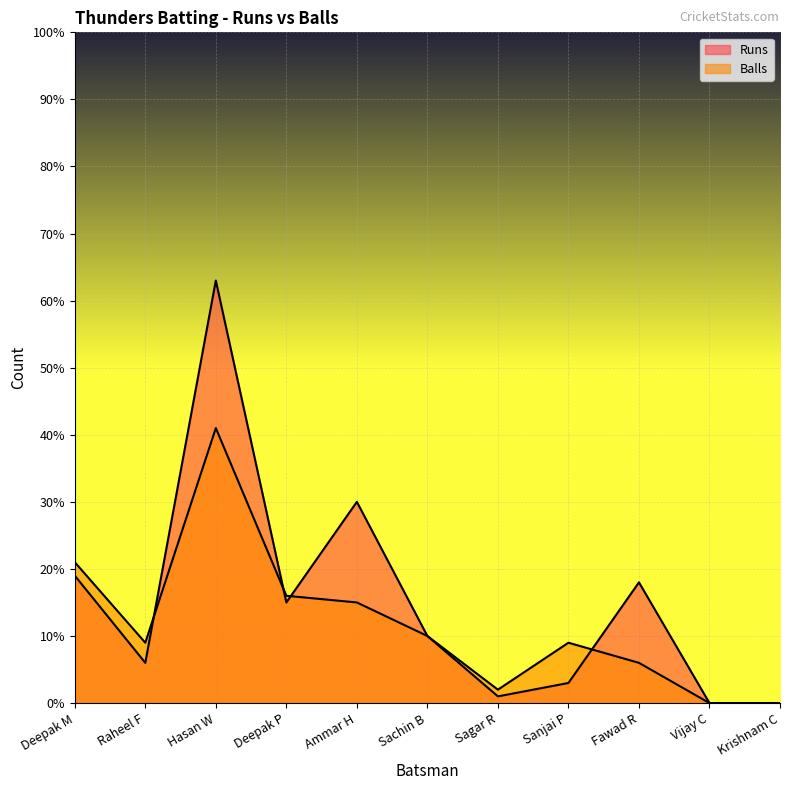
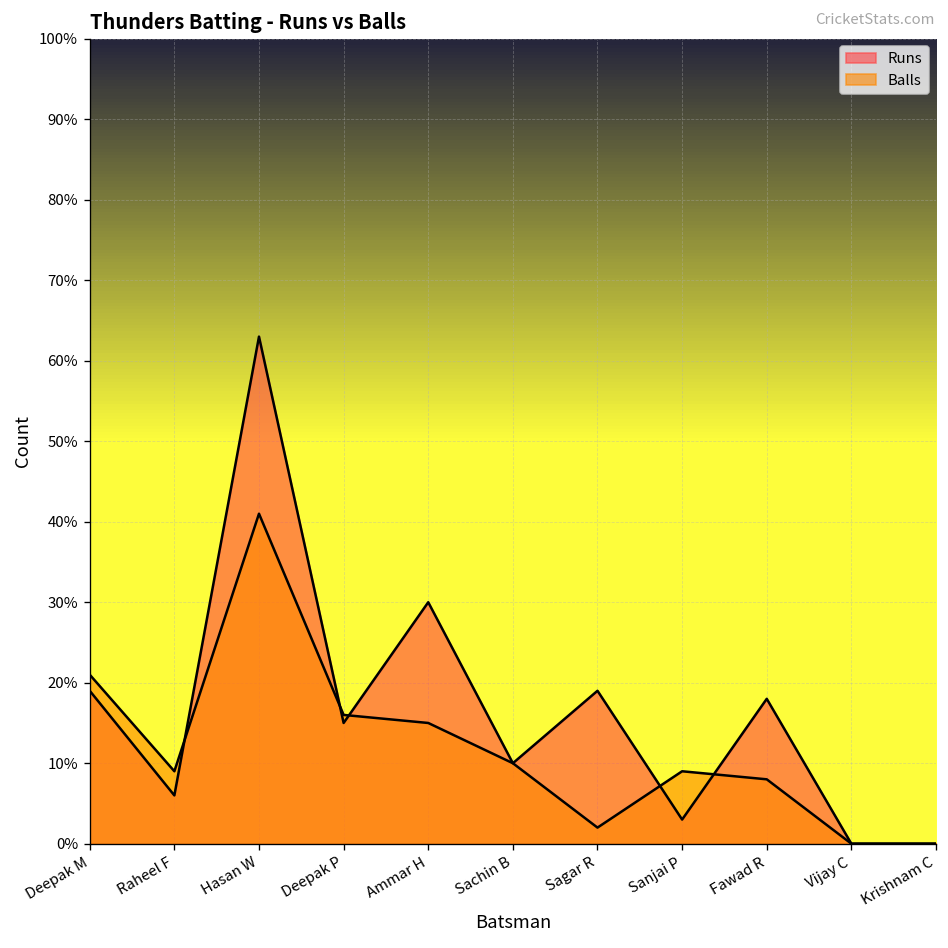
  {
    "Runs": {
      "Deepak M": "19%",
      "Raheel F": "6%",
      "Hasan W": "63%",
      "Deepak P": "15%",
      "Ammar H": "30%",
-     "Sagar R": "1%",
+     "Sagar R": "19%",
      "Sanjai P": "3%",
      "Fawad R": "18%"
    },
    "Balls": {
      "Deepak M": "21%",
      "Raheel F": "9%",
      "Hasan W": "41%",
      "Deepak P": "16%",
      "Ammar H": "15%",
      "Sagar R": "2%",
      "Sanjai P": "9%",
-     "Fawad R": "6%"
+     "Fawad R": "8%"
    }
  }
